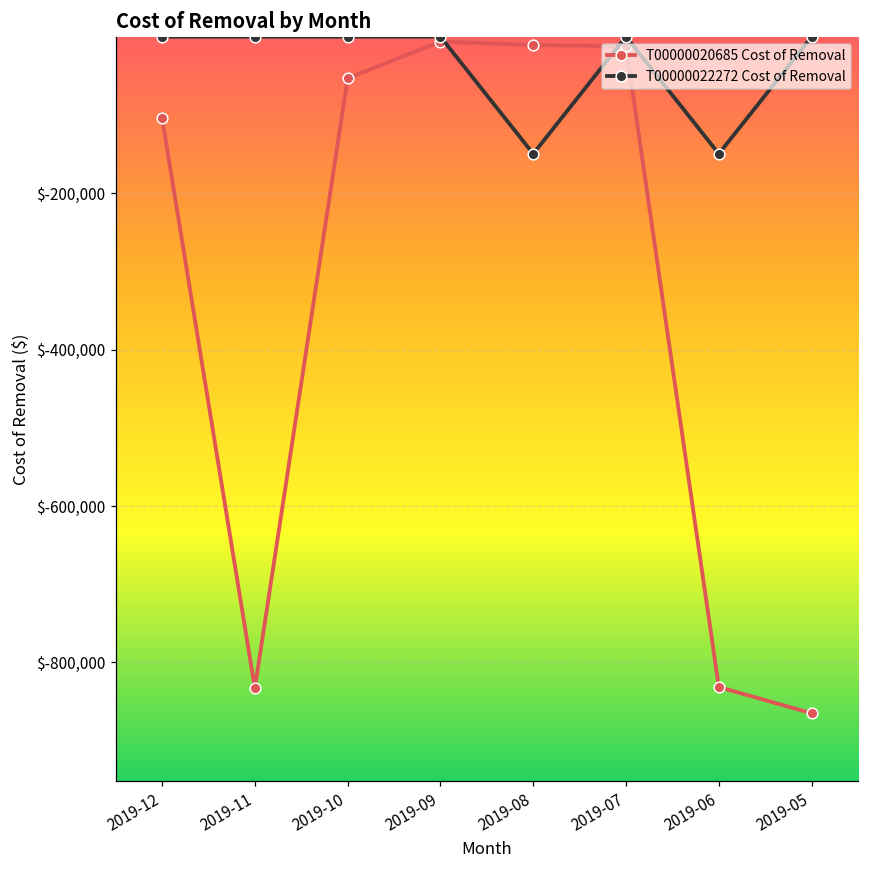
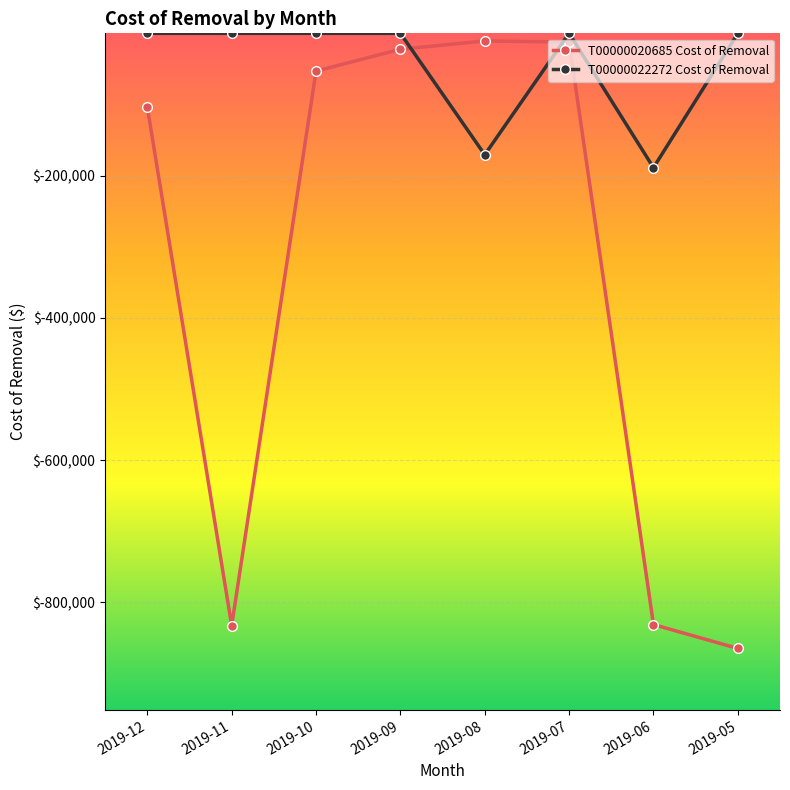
  {
    "T00000020685 Cost of Removal": {
      "2019-12": "$-100,000",
      "2019-11": "$-830,000",
      "2019-10": "$-50,000",
-     "2019-09": "$-10,000",
+     "2019-09": "$-20,000",
      "2019-08": "$-10,000",
      "2019-06": "$-830,000",
      "2019-05": "$-860,000"
    },
    "T00000022272 Cost of Removal": {
      "2019-12": "$0",
      "2019-11": "$0",
      "2019-10": "$0",
      "2019-09": "$0",
-     "2019-08": "$-150,000",
+     "2019-08": "$-170,000",
      "2019-07": "$0",
-     "2019-06": "$-150,000",
+     "2019-06": "$-190,000",
      "2019-05": "$0"
    }
  }
